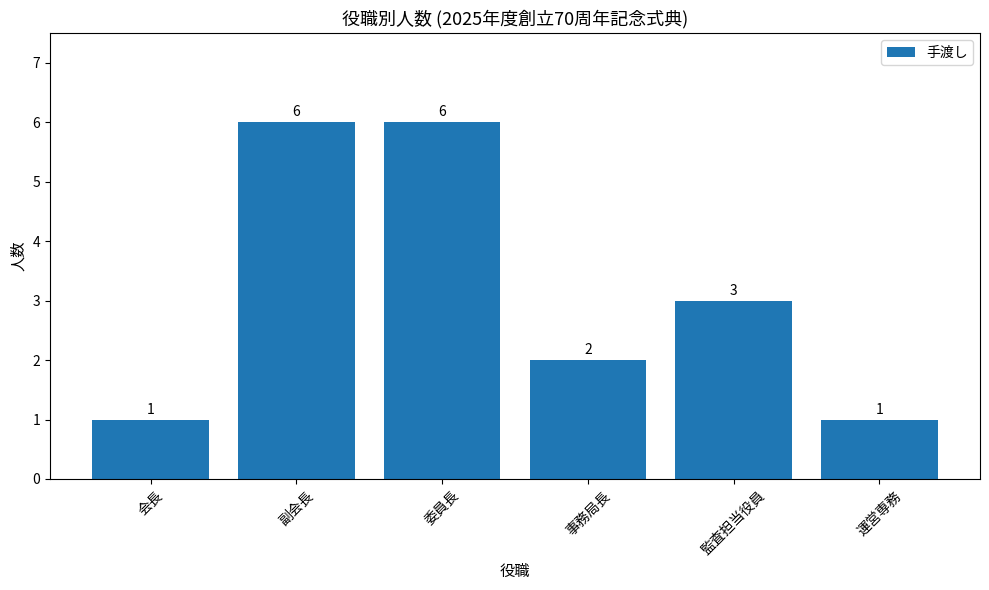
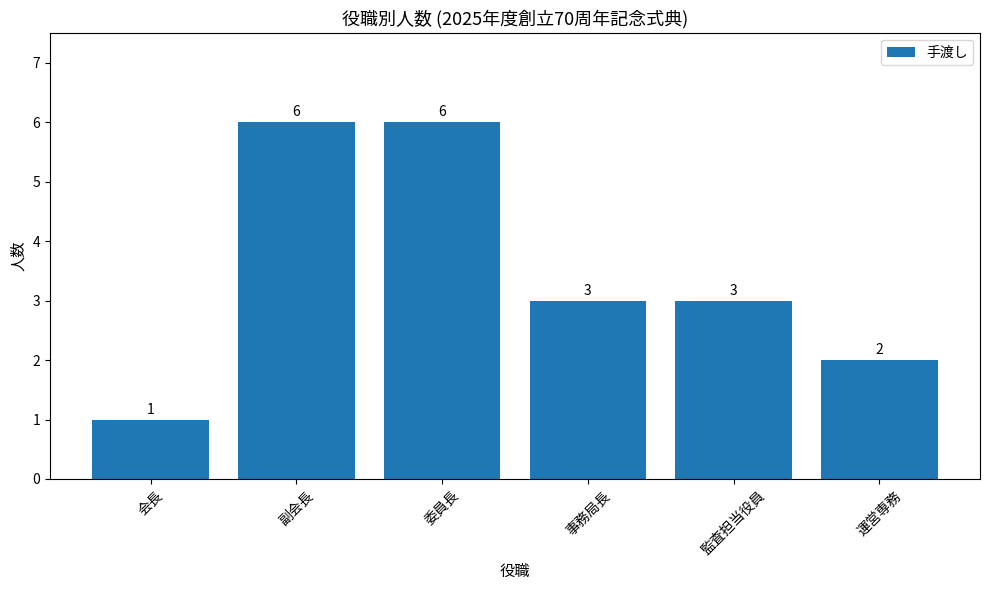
  {
    "会長": 1,
    "副会長": 6,
    "委員長": 6,
-   "事務局長": 2,
+   "事務局長": 3,
    "監査担当役員": 3,
-   "運営専務": 1
+   "運営専務": 2
  }
